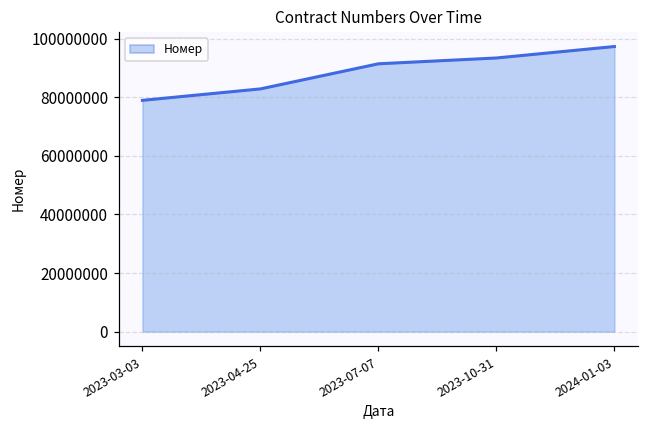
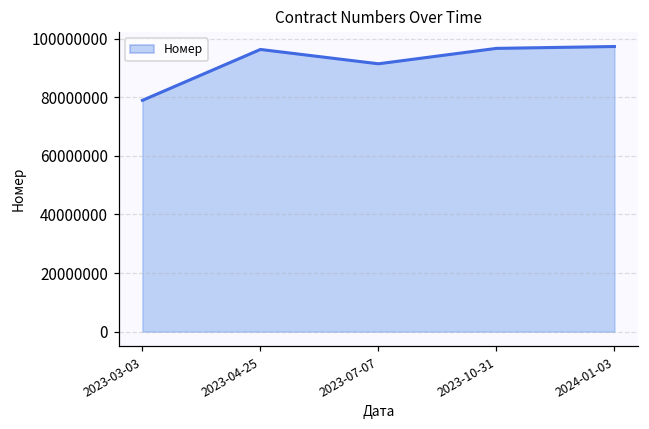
  {
    "2023-03-03": 79000000,
-   "2023-04-25": 83000000,
+   "2023-04-25": 96000000,
    "2023-07-07": 91000000,
-   "2023-10-31": 93000000,
+   "2023-10-31": 97000000,
    "2024-01-03": 97000000
  }
